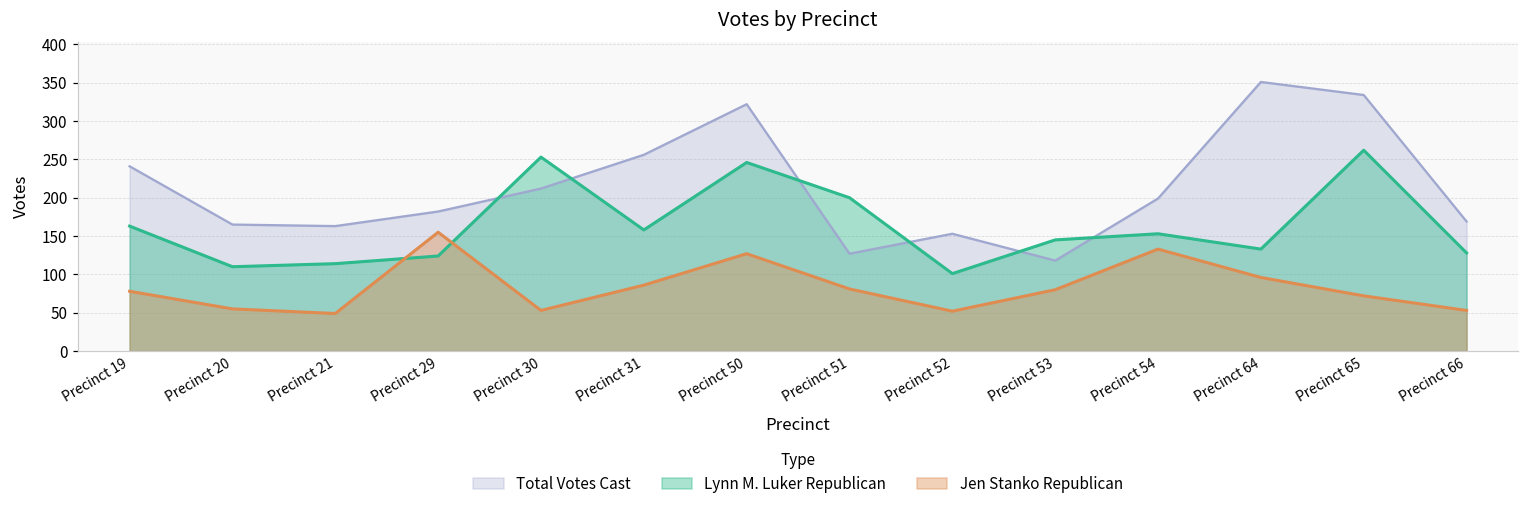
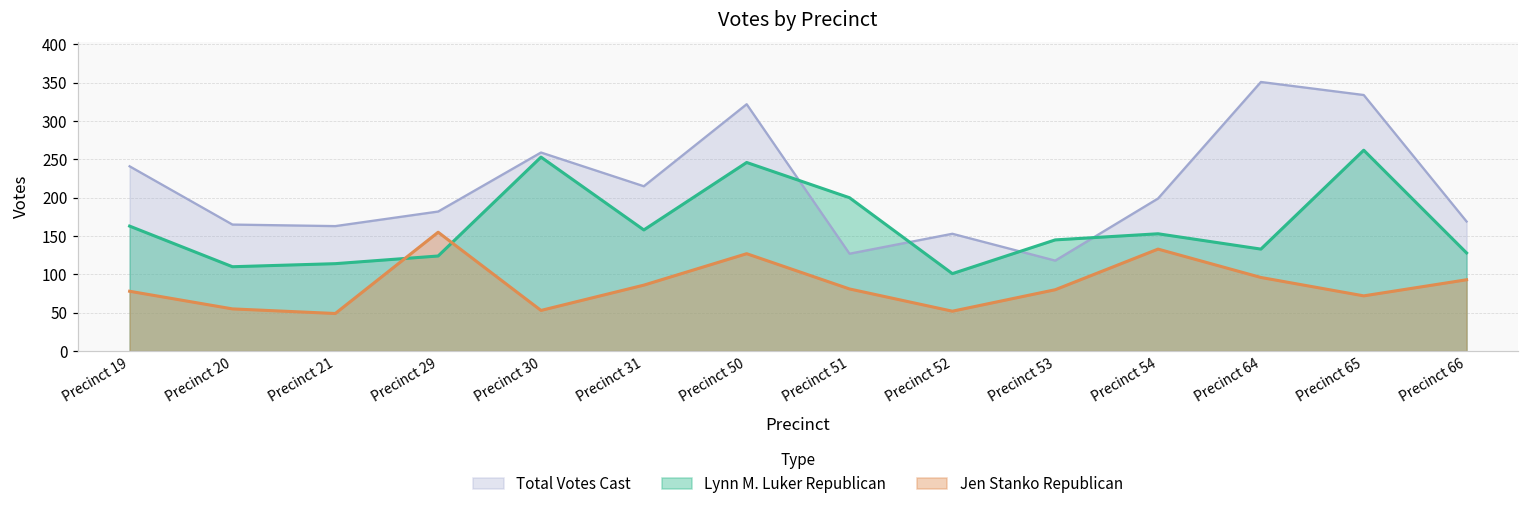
  {
    "Total Votes Cast": {
      "Precinct 19": 240,
      "Precinct 20": 170,
      "Precinct 21": 160,
      "Precinct 29": 180,
-     "Precinct 30": 210,
-     "Precinct 31": 260,
+     "Precinct 30": 260,
+     "Precinct 31": 220,
      "Precinct 50": 320,
      "Precinct 51": 130,
      "Precinct 52": 150,
      "Precinct 53": 120,
      "Precinct 54": 200,
      "Precinct 64": 350,
      "Precinct 65": 330,
      "Precinct 66": 170
    },
    "Lynn M. Luker Republican": {
      "Precinct 19": 160,
      "Precinct 20": 110,
      "Precinct 21": 110,
      "Precinct 29": 120,
      "Precinct 30": 250,
      "Precinct 31": 160,
      "Precinct 50": 250,
      "Precinct 51": 200,
      "Precinct 52": 100,
      "Precinct 53": 150,
      "Precinct 54": 150,
      "Precinct 64": 130,
      "Precinct 65": 260,
      "Precinct 66": 130
    },
    "Jen Stanko Republican": {
      "Precinct 19": 80,
      "Precinct 20": 60,
      "Precinct 21": 50,
      "Precinct 29": 160,
      "Precinct 30": 50,
      "Precinct 31": 90,
      "Precinct 50": 130,
      "Precinct 51": 80,
      "Precinct 52": 50,
      "Precinct 53": 80,
      "Precinct 54": 130,
      "Precinct 64": 100,
      "Precinct 65": 70,
-     "Precinct 66": 50
+     "Precinct 66": 90
    }
  }
